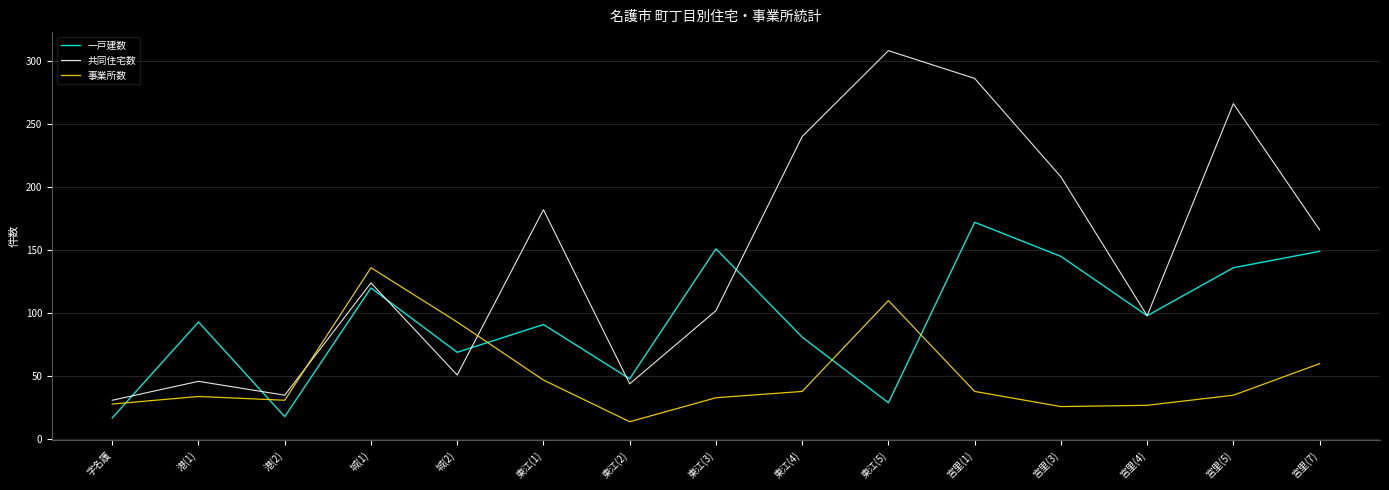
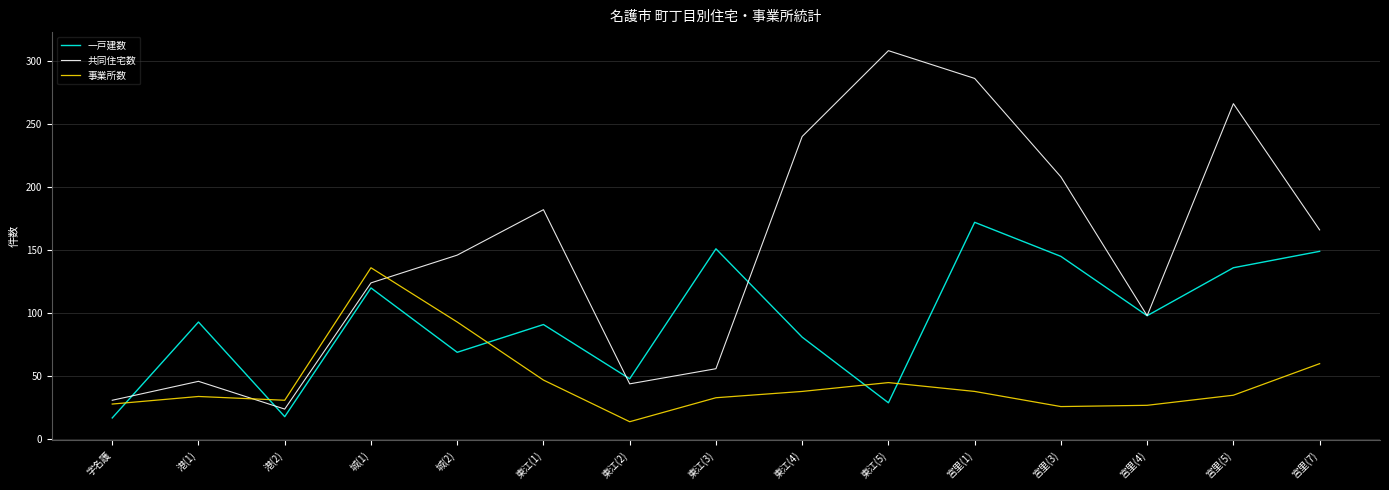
  {
    "一戸建数": {
      "字名護": 17,
      "港(1)": 93,
      "港(2)": 18,
      "城(1)": 120,
      "城(2)": 69,
      "東江(1)": 91,
      "東江(2)": 48,
      "東江(3)": 151,
      "東江(4)": 81,
      "東江(5)": 29,
      "宮里(1)": 172,
      "宮里(3)": 145,
      "宮里(5)": 136,
      "宮里(7)": 149
    },
    "共同住宅数": {
      "字名護": 31,
      "港(1)": 46,
-     "港(2)": 35,
+     "港(2)": 24,
      "城(1)": 124,
-     "城(2)": 51,
+     "城(2)": 146,
      "東江(1)": 182,
      "東江(2)": 44,
-     "東江(3)": 102,
+     "東江(3)": 56,
      "東江(4)": 240,
      "東江(5)": 308,
      "宮里(1)": 286,
      "宮里(3)": 208,
      "宮里(5)": 266,
      "宮里(7)": 166
    },
    "事業所数": {
      "字名護": 28,
      "港(1)": 34,
      "港(2)": 31,
      "城(1)": 136,
      "城(2)": 93,
      "東江(1)": 47,
      "東江(2)": 14,
      "東江(3)": 33,
      "東江(4)": 38,
-     "東江(5)": 110,
+     "東江(5)": 45,
      "宮里(1)": 38,
      "宮里(3)": 26,
      "宮里(4)": 27,
      "宮里(5)": 35,
      "宮里(7)": 60
    }
  }
